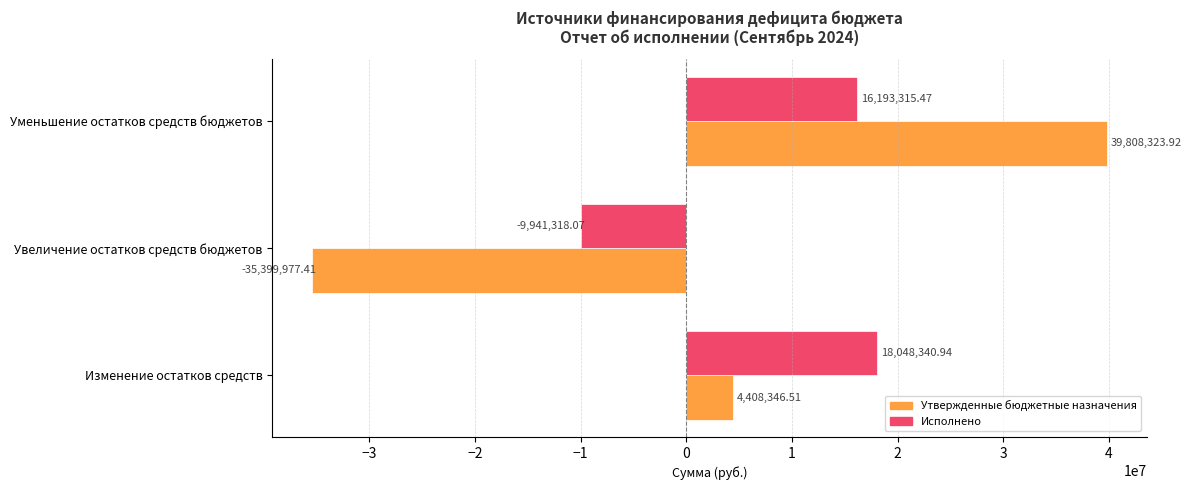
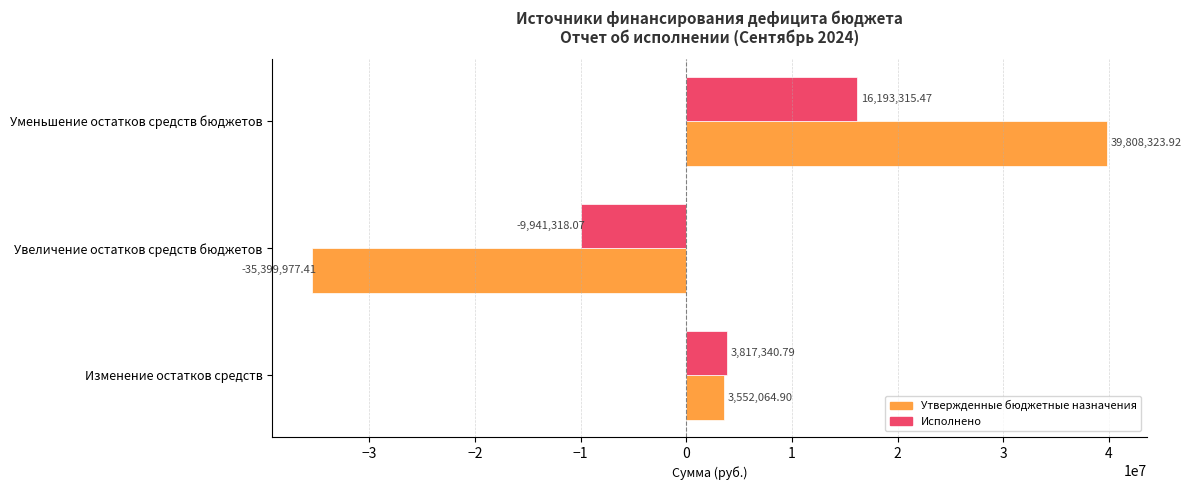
  {
    "Утвержденные бюджетные назначения": {
      "Уменьшение остатков средств бюджетов": "39,808,323.92",
      "Увеличение остатков средств бюджетов": "-35,399,977.41",
-     "Изменение остатков средств": "4,408,346.51"
+     "Изменение остатков средств": "3,552,064.90"
    },
    "Исполнено": {
      "Уменьшение остатков средств бюджетов": "16,193,315.47",
      "Увеличение остатков средств бюджетов": "-9,941,318.07",
-     "Изменение остатков средств": "18,048,340.94"
+     "Изменение остатков средств": "3,817,340.79"
    }
  }
